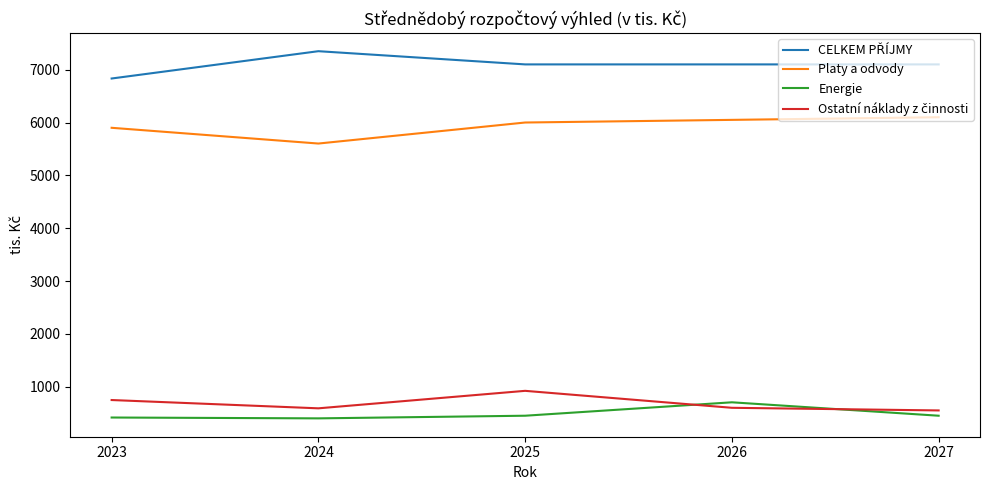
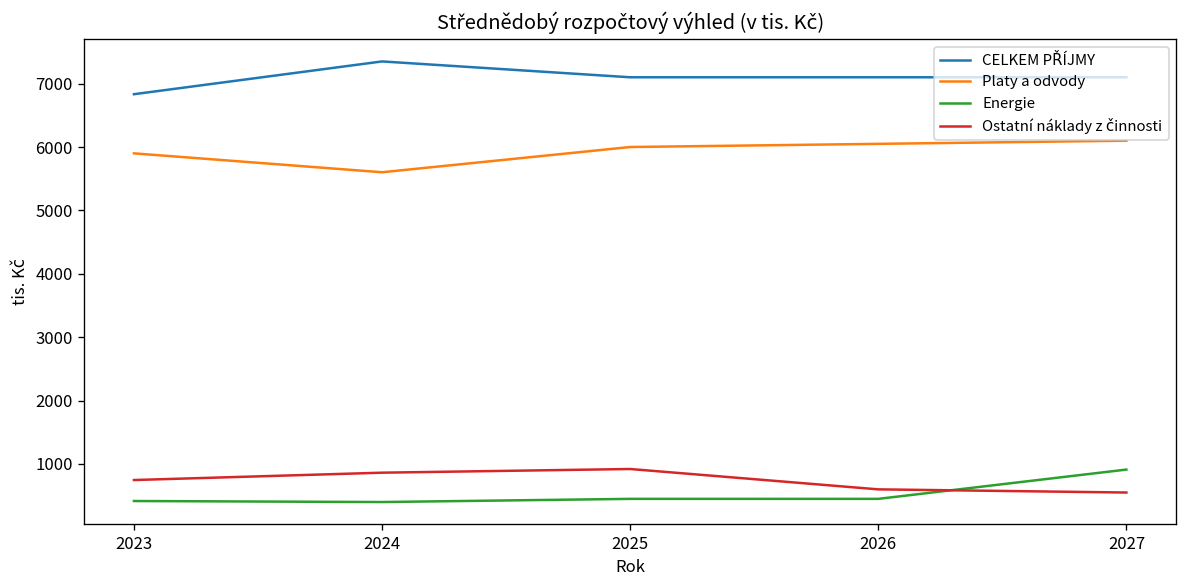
  {
    "CELKEM PŘÍJMY": {
      "2023": 6800,
      "2024": 7400,
      "2025": 7100,
      "2026": 7100
    },
    "Platy a odvody": {
      "2023": 5900,
      "2024": 5600,
      "2025": 6000,
      "2026": 6100
    },
    "Energie": {
      "2023": 400,
      "2024": 400,
      "2025": 500,
-     "2026": 700,
-     "2027": 500
+     "2026": 500,
+     "2027": 900
    },
    "Ostatní náklady z činnosti": {
      "2023": 700,
-     "2024": 600,
+     "2024": 900,
      "2025": 900,
      "2026": 600,
      "2027": 600
    }
  }
